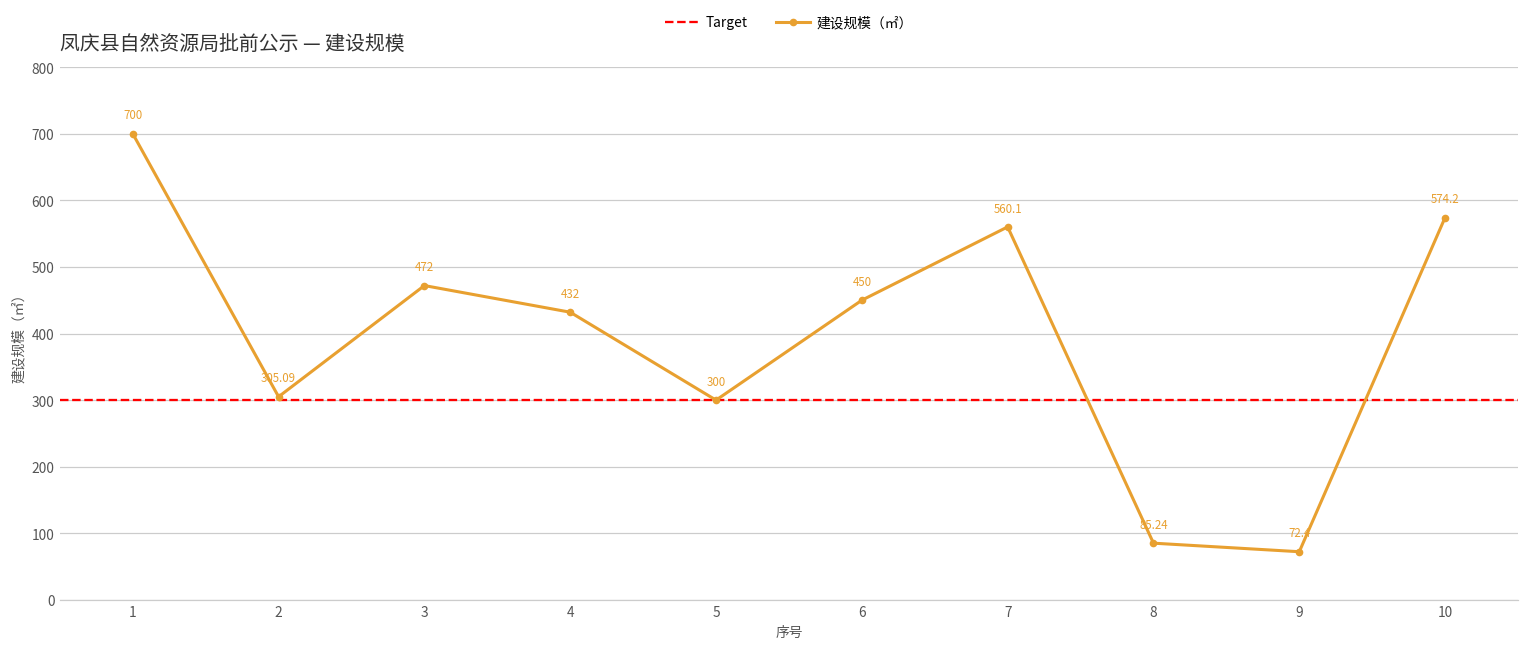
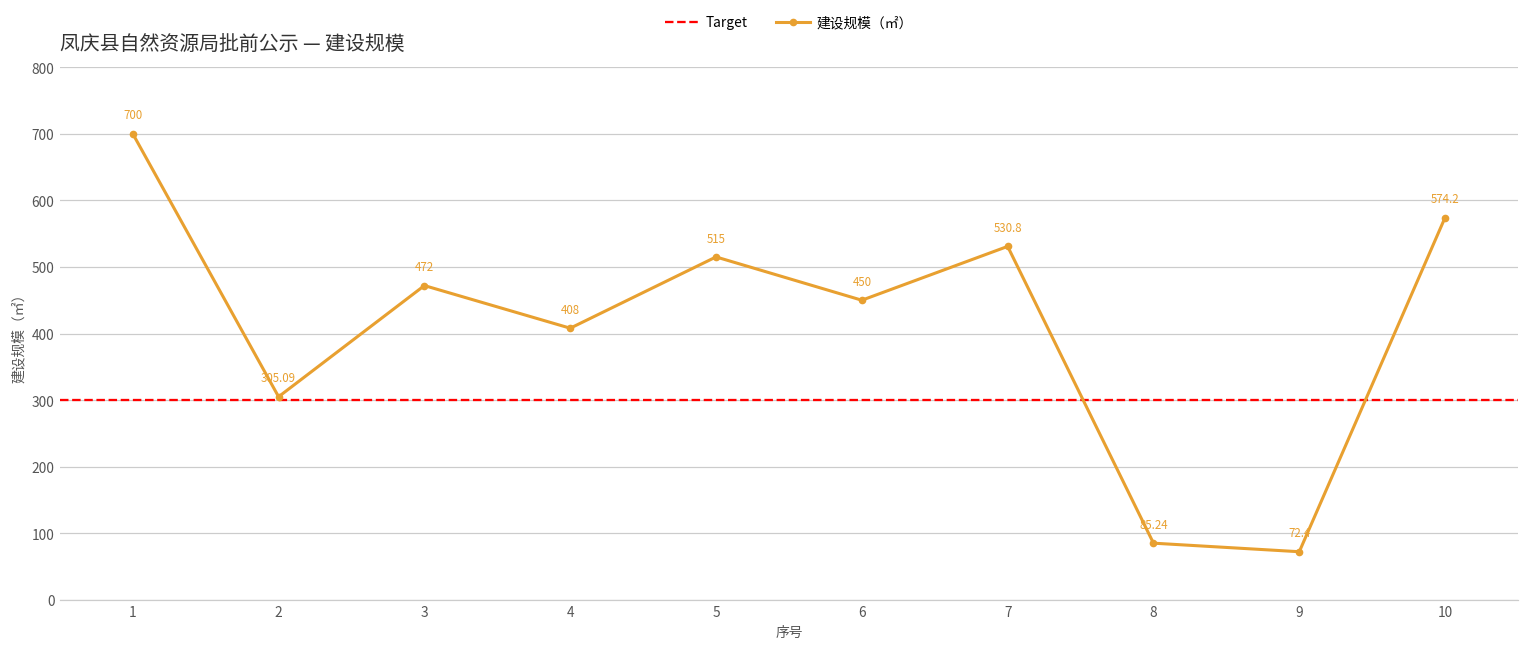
  {
    "1": 700,
    "2": 305.09,
    "3": 472,
-   "4": 432,
-   "5": 300,
+   "4": 408,
+   "5": 515,
    "6": 450,
-   "7": 560.1,
+   "7": 530.8,
    "8": 85.24,
    "9": 72.4,
    "10": 574.2
  }
